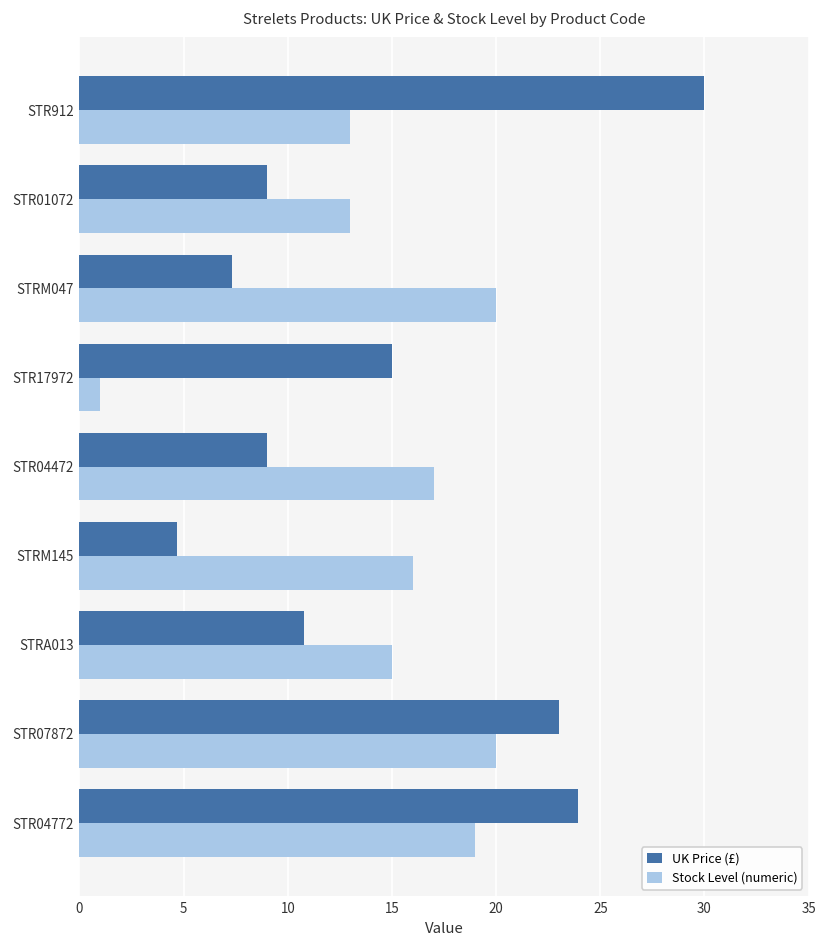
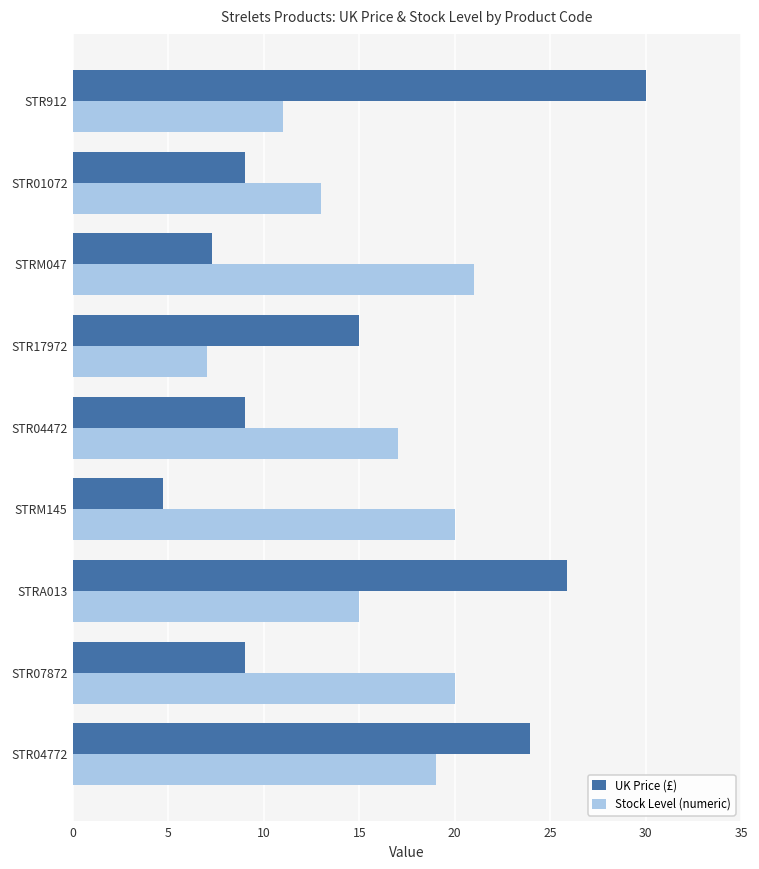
  {
    "UK Price (£)": {
      "STR912": 30.0,
      "STR01072": 9.0,
      "STRM047": 7.3,
      "STR17972": 15.0,
      "STR04472": 9.0,
      "STRM145": 4.7,
-     "STRA013": 10.8,
-     "STR07872": 23.0,
+     "STRA013": 25.9,
+     "STR07872": 9.0,
      "STR04772": 23.9
    },
    "Stock Level (numeric)": {
-     "STR912": 13,
+     "STR912": 11,
      "STR01072": 13,
-     "STRM047": 20,
-     "STR17972": 1,
+     "STRM047": 21,
+     "STR17972": 7,
      "STR04472": 17,
-     "STRM145": 16,
+     "STRM145": 20,
      "STRA013": 15,
      "STR07872": 20,
      "STR04772": 19
    }
  }
